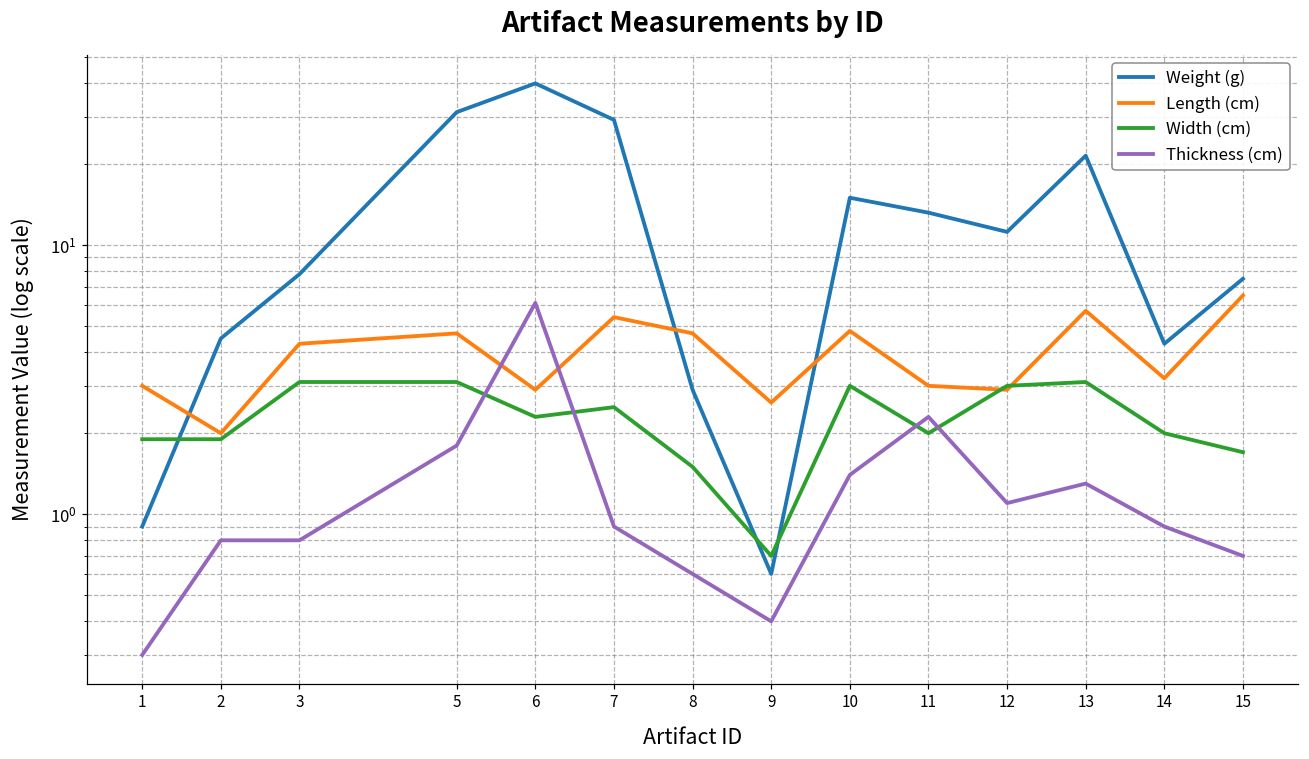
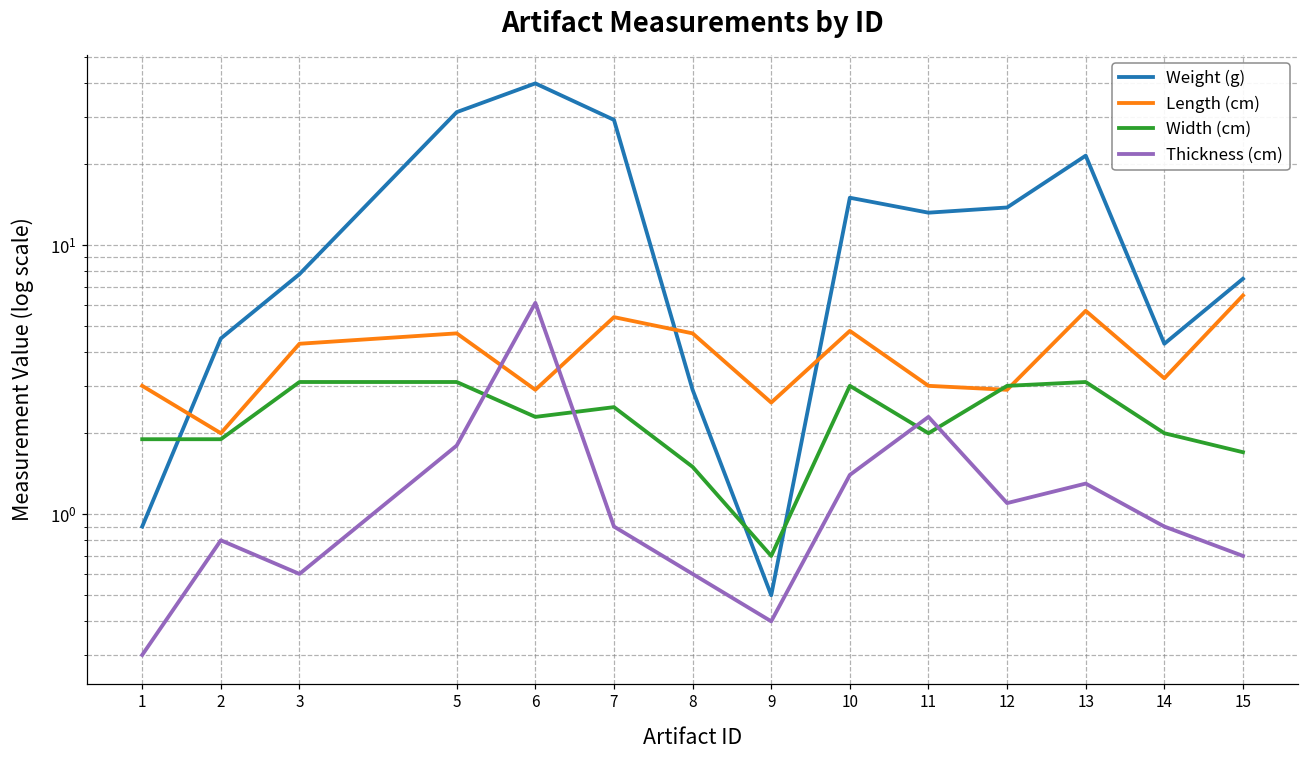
  {
    "Weight (g)": {
      "1": 0.9,
      "2": 4.5,
      "3": 7.8,
      "5": 31,
      "6": 40,
      "7": 29,
      "8": 2.9,
-     "9": 0.6,
+     "9": 0.5,
      "10": 15,
      "11": 13,
-     "12": 11,
+     "12": 14,
      "13": 22,
      "14": 4.3,
      "15": 7.5
    },
    "Length (cm)": {
      "1": 3.0,
      "2": 2.0,
      "3": 4.3,
      "5": 4.7,
      "6": 2.9,
      "7": 5.4,
      "8": 4.7,
      "9": 2.6,
      "10": 4.8,
      "11": 3.0,
      "12": 2.9,
      "13": 5.7,
      "14": 3.2,
      "15": 6.5
    },
    "Width (cm)": {
      "1": 1.9,
      "2": 1.9,
      "3": 3.1,
      "5": 3.1,
      "6": 2.3,
      "7": 2.5,
      "8": 1.5,
      "9": 0.7,
      "10": 3.0,
      "11": 2.0,
      "12": 3.0,
      "13": 3.1,
      "14": 2.0,
      "15": 1.7
    },
    "Thickness (cm)": {
      "1": 0.3,
      "2": 0.8,
-     "3": 0.8,
+     "3": 0.6,
      "5": 1.8,
      "6": 6.1,
      "7": 0.9,
      "8": 0.6,
      "9": 0.4,
      "10": 1.4,
      "11": 2.3,
      "12": 1.1,
      "13": 1.3,
      "14": 0.9,
      "15": 0.7
    }
  }
